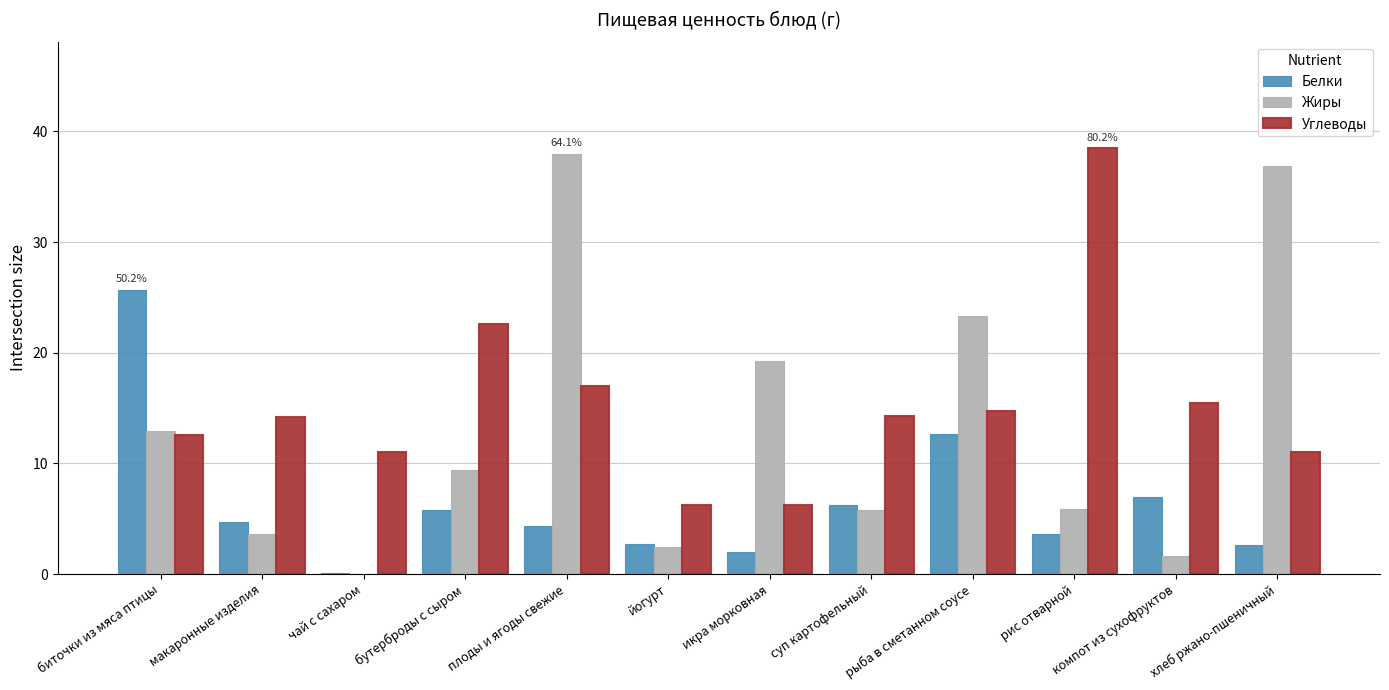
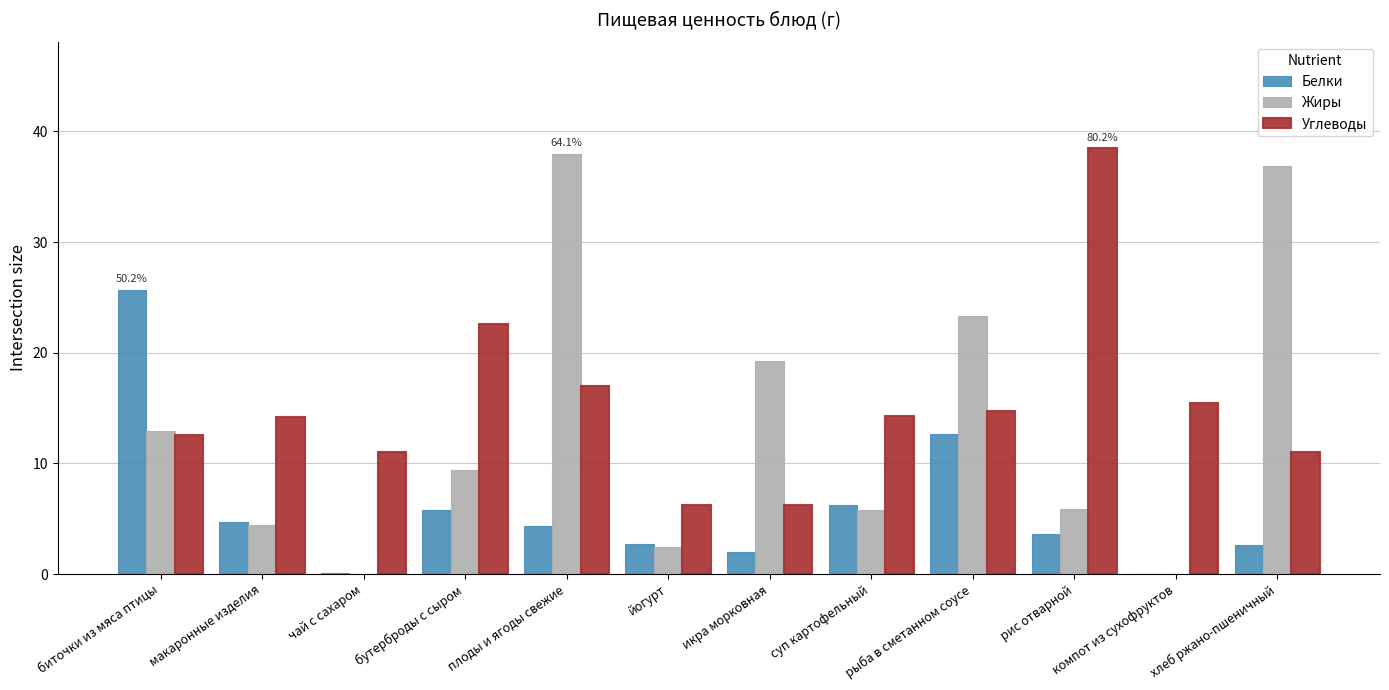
  {
    "Белки": {
      "макаронные изделия": 4.7,
      "бутерброды с сыром": 6,
      "плоды и ягоды свежие": 4.3,
      "йогурт": 2.7,
      "икра морковная": 2,
      "суп картофельный": 6,
      "рыба в сметанном соусе": 12.7,
      "рис отварной": 3.6,
-     "компот из сухофруктов": 7,
+     "компот из сухофруктов": 0,
      "хлеб ржано-пшеничный": 2.6
    },
    "Жиры": {
      "биточки из мяса птицы": 12.9,
-     "макаронные изделия": 3.6,
+     "макаронные изделия": 4.4,
      "чай с сахаром": 0.0,
      "бутерброды с сыром": 9.4,
      "йогурт": 2.4,
      "икра морковная": 19.3,
      "суп картофельный": 5.8,
      "рыба в сметанном соусе": 23.3,
      "рис отварной": 5.9,
-     "компот из сухофруктов": 1.6,
+     "компот из сухофруктов": 0.0,
      "хлеб ржано-пшеничный": 36.9
    },
    "Углеводы": {
      "биточки из мяса птицы": 12.6,
      "макаронные изделия": 14.2,
      "чай с сахаром": 11.0,
      "бутерброды с сыром": 22.6,
      "плоды и ягоды свежие": 17.0,
      "йогурт": 6.2,
      "икра морковная": 6.2,
      "суп картофельный": 14.3,
      "рыба в сметанном соусе": 14.7,
      "компот из сухофруктов": 15.5,
      "хлеб ржано-пшеничный": 11.0
    }
  }
